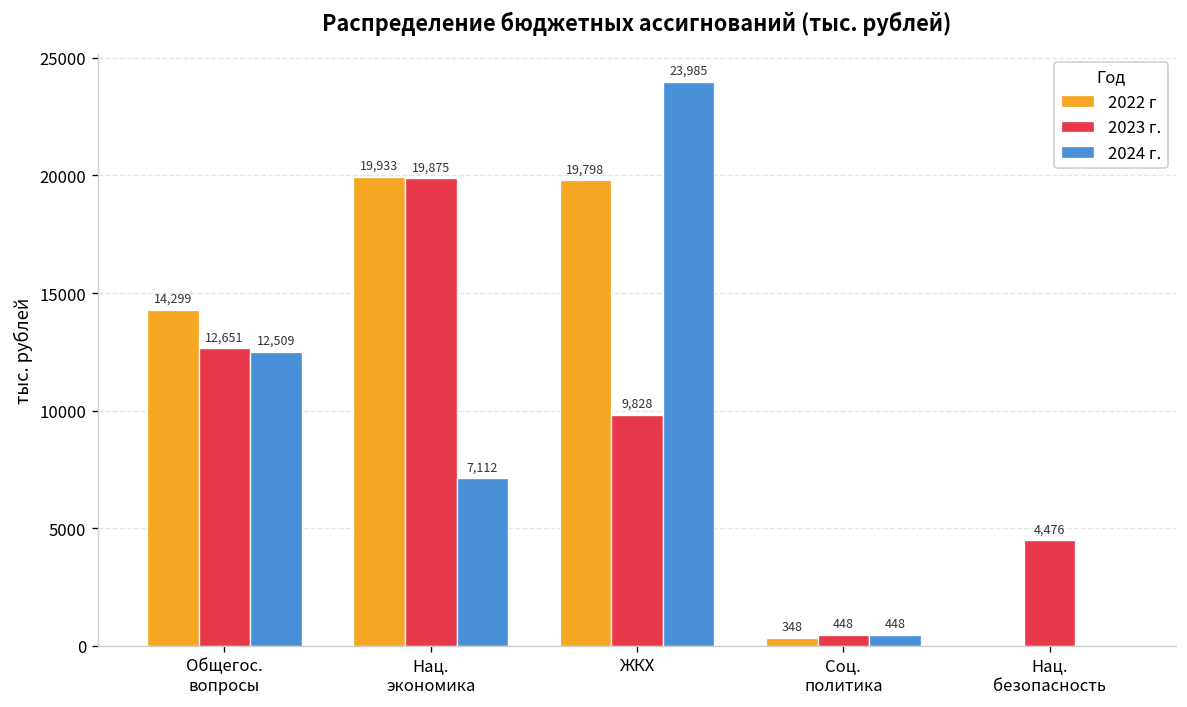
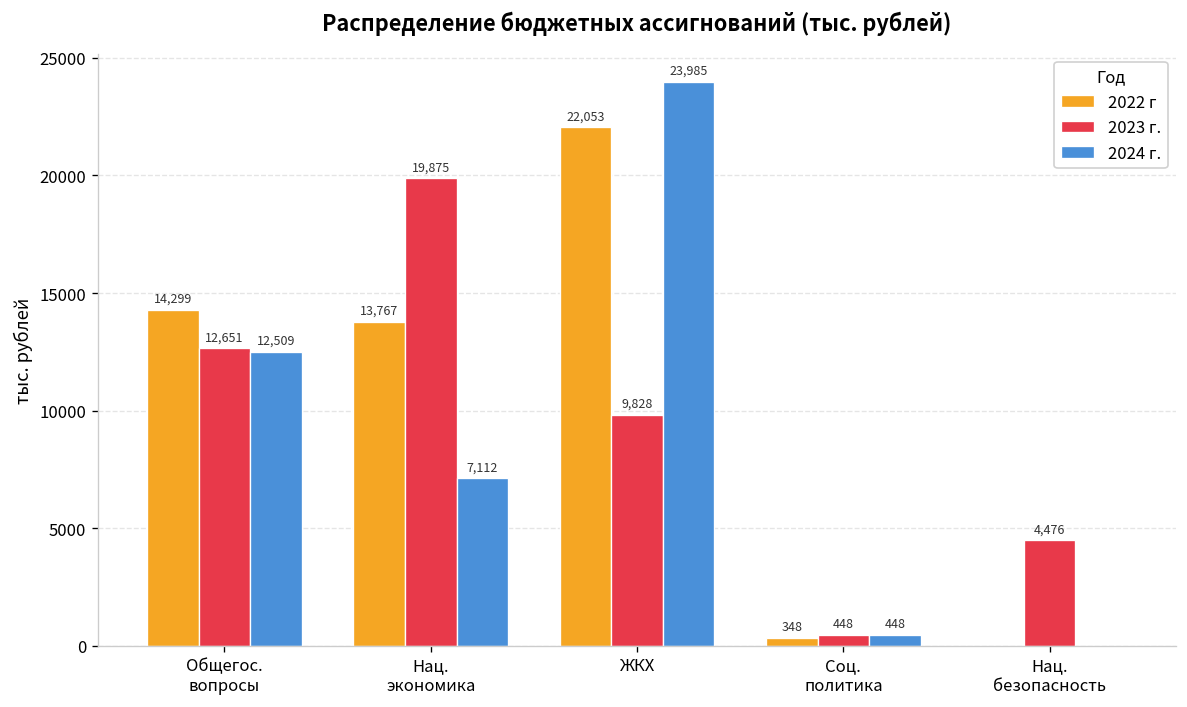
  {
    "2022 г": {
      "Общегос. вопросы": "14,299",
-     "Нац. экономика": "19,933",
-     "ЖКХ": "19,798",
+     "Нац. экономика": "13,767",
+     "ЖКХ": "22,053",
      "Соц. политика": "348"
    },
    "2023 г.": {
      "Общегос. вопросы": "12,651",
      "Нац. экономика": "19,875",
      "ЖКХ": "9,828",
      "Соц. политика": "448",
      "Нац. безопасность": "4,476"
    },
    "2024 г.": {
      "Общегос. вопросы": "12,509",
      "Нац. экономика": "7,112",
      "ЖКХ": "23,985",
      "Соц. политика": "448"
    }
  }
